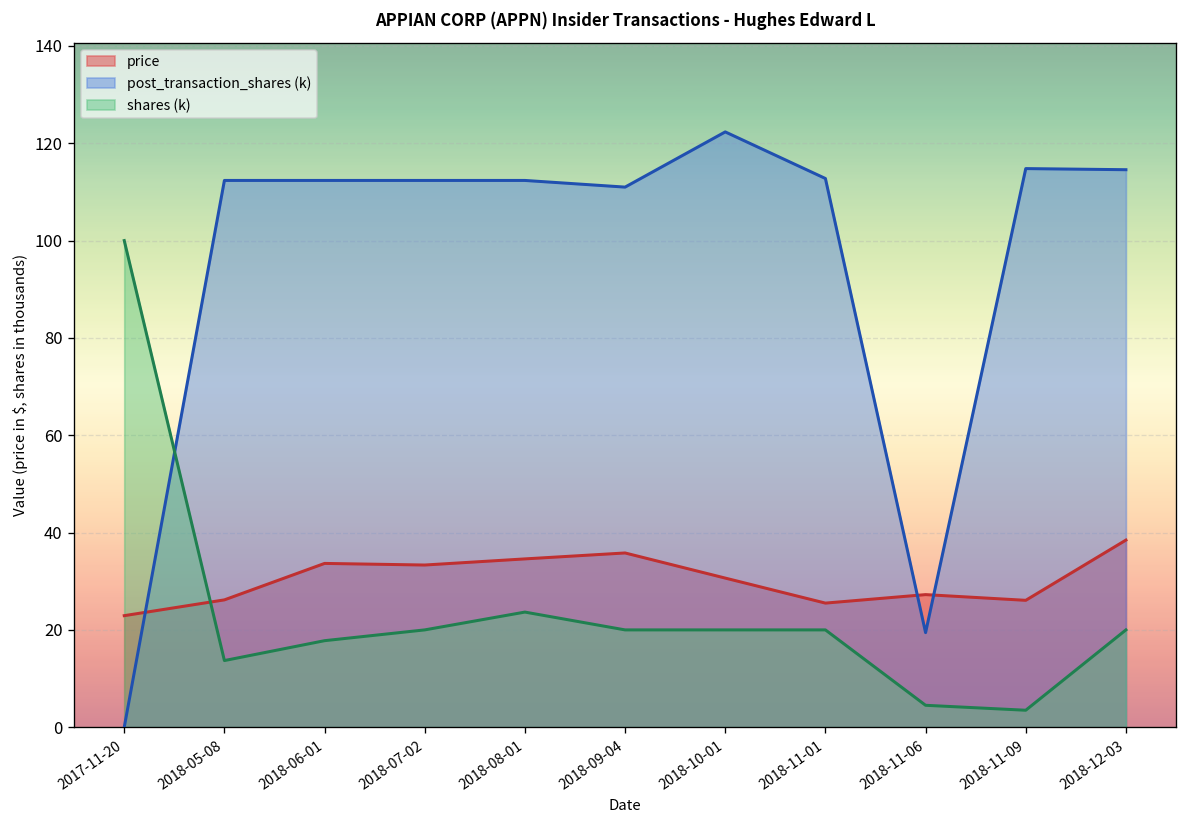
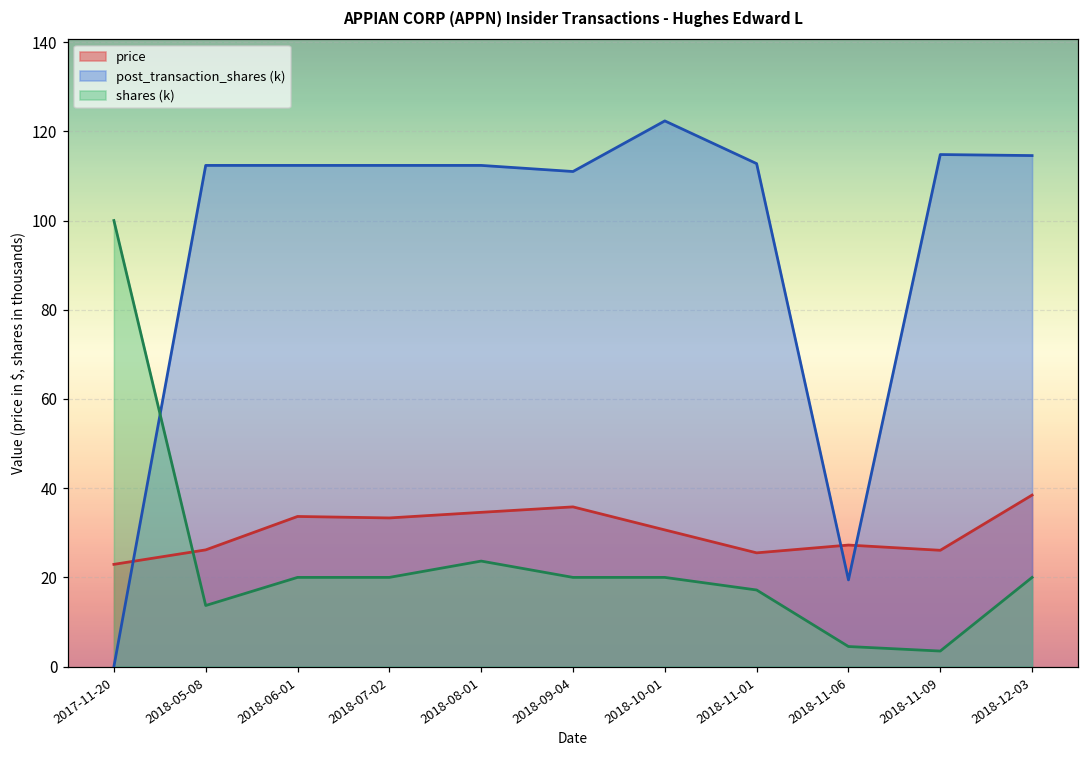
  {
    "price": {
      "2017-11-20": 23,
      "2018-05-08": 26,
      "2018-06-01": 34,
      "2018-07-02": 33,
      "2018-08-01": 35,
      "2018-09-04": 36,
      "2018-10-01": 31,
      "2018-11-01": 26,
      "2018-11-06": 27,
      "2018-11-09": 26,
      "2018-12-03": 38
    },
    "post_transaction_shares (k)": {
      "2017-11-20": 0,
      "2018-05-08": 112,
      "2018-06-01": 112,
      "2018-07-02": 112,
      "2018-08-01": 112,
      "2018-09-04": 111,
      "2018-10-01": 122,
      "2018-11-01": 113,
      "2018-11-06": 19,
      "2018-11-09": 115,
      "2018-12-03": 115
    },
    "shares (k)": {
      "2017-11-20": 100,
      "2018-05-08": 14,
-     "2018-06-01": 18,
+     "2018-06-01": 20,
      "2018-07-02": 20,
      "2018-08-01": 24,
      "2018-09-04": 20,
      "2018-10-01": 20,
-     "2018-11-01": 20,
+     "2018-11-01": 17,
      "2018-11-06": 5,
      "2018-11-09": 3,
      "2018-12-03": 20
    }
  }
